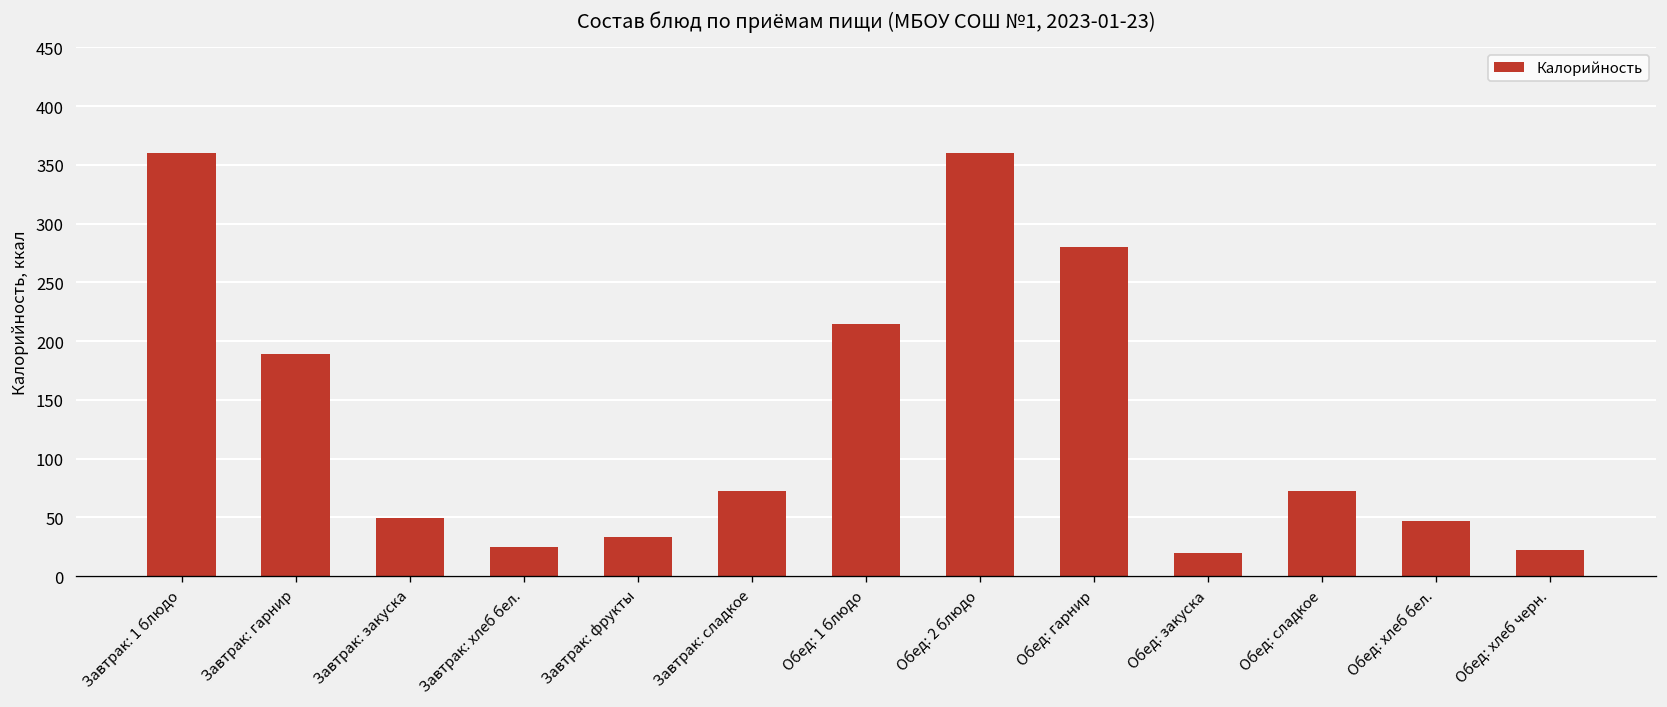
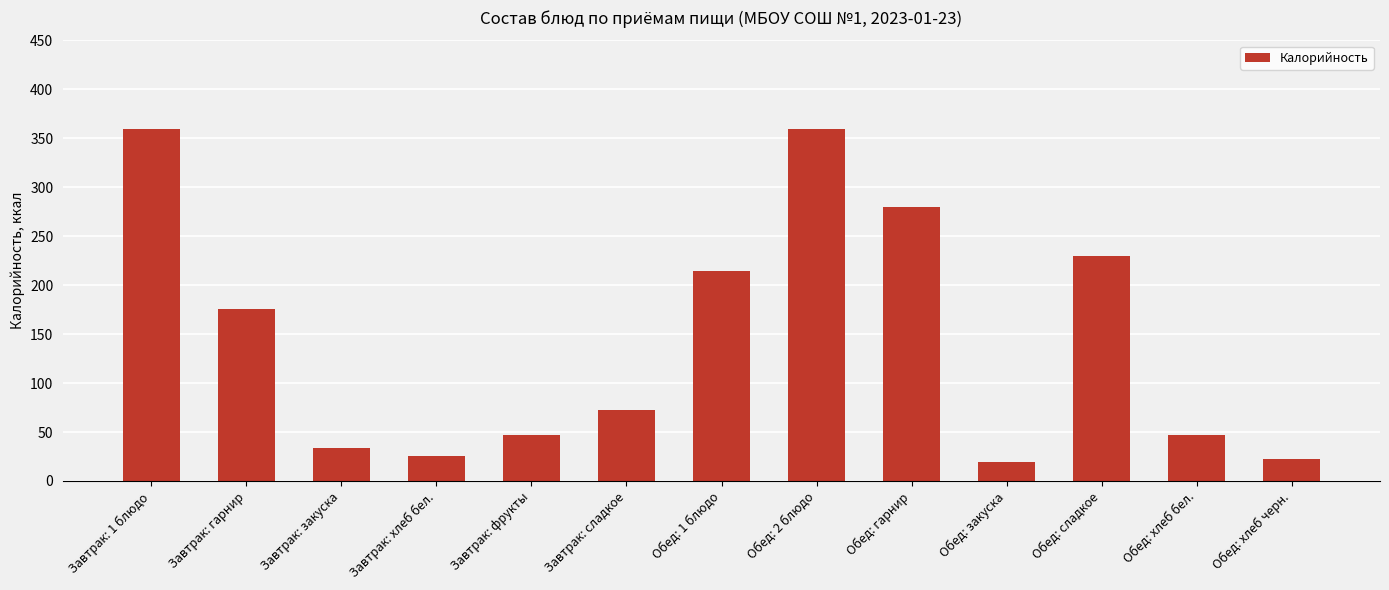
  {
    "Завтрак: 1 блюдо": 360,
-   "Завтрак: гарнир": 190,
-   "Завтрак: закуска": 50,
+   "Завтрак: гарнир": 180,
+   "Завтрак: закуска": 30,
    "Завтрак: хлеб бел.": 30,
-   "Завтрак: фрукты": 30,
+   "Завтрак: фрукты": 50,
    "Завтрак: сладкое": 70,
    "Обед: 1 блюдо": 210,
    "Обед: 2 блюдо": 360,
    "Обед: гарнир": 280,
    "Обед: закуска": 20,
-   "Обед: сладкое": 70,
+   "Обед: сладкое": 230,
    "Обед: хлеб бел.": 50,
    "Обед: хлеб черн.": 20
  }
